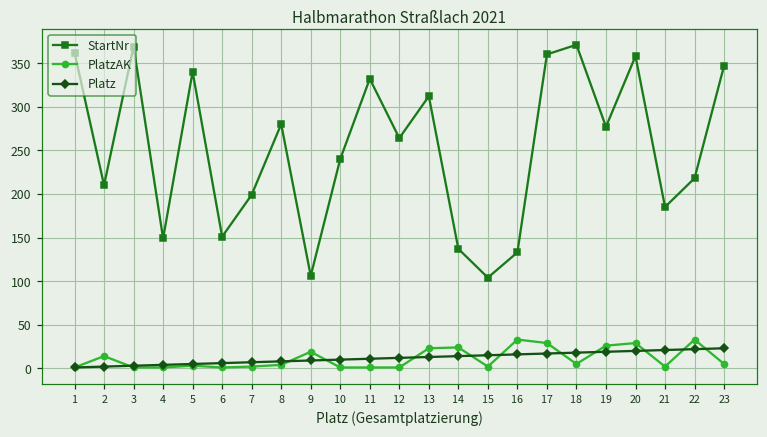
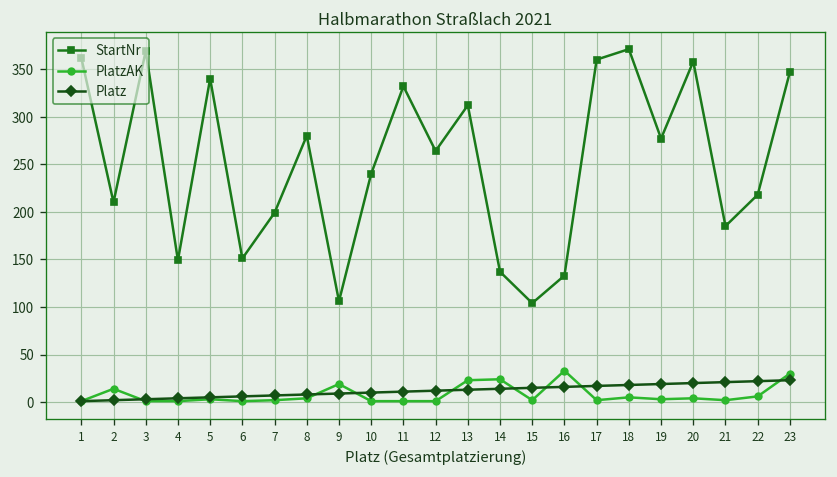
  {
    "PlatzAK": {
      "2": 10,
      "6": 0,
      "7": 0,
      "8": 0,
      "9": 20,
      "10": 0,
      "11": 0,
      "12": 0,
      "13": 20,
      "14": 20,
      "15": 0,
      "16": 30,
-     "17": 30,
+     "17": 0,
      "18": 10,
-     "19": 30,
-     "20": 30,
+     "19": 0,
+     "20": 0,
      "21": 0,
-     "22": 30,
-     "23": 10
+     "22": 10,
+     "23": 30
    }
  }
